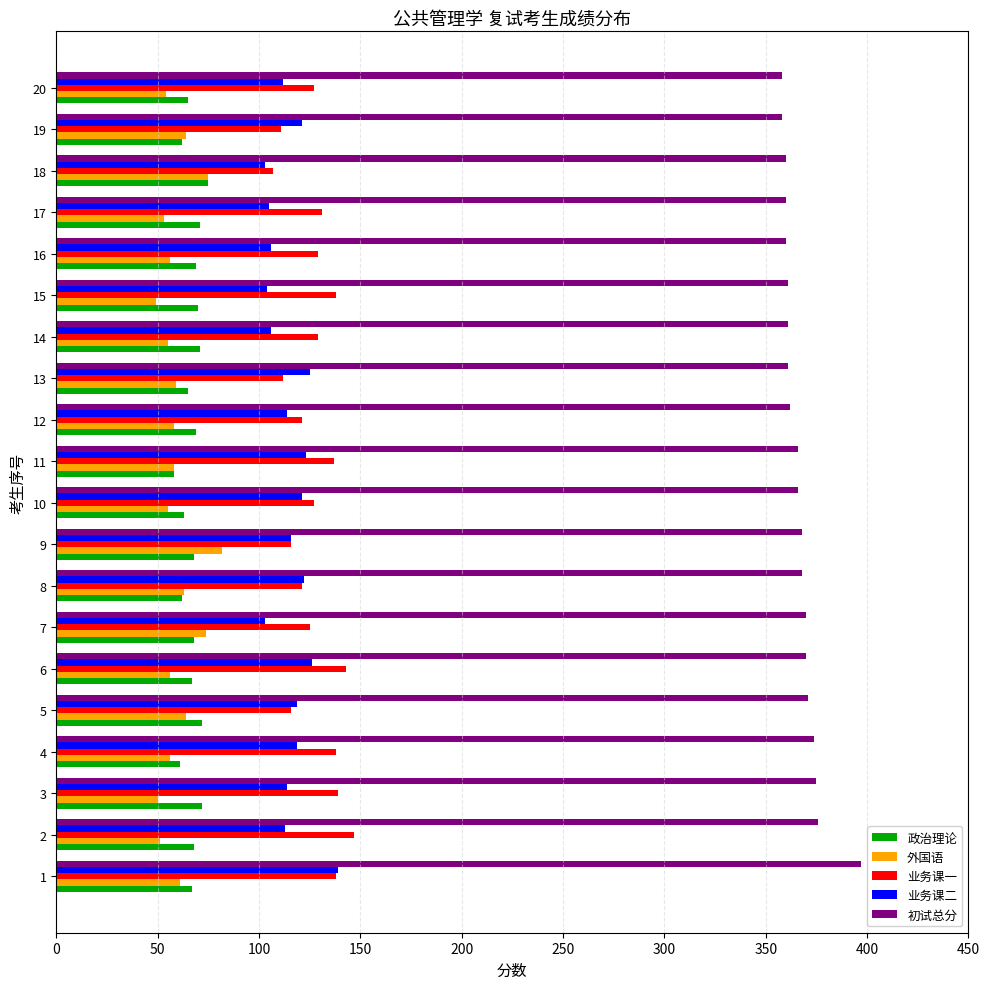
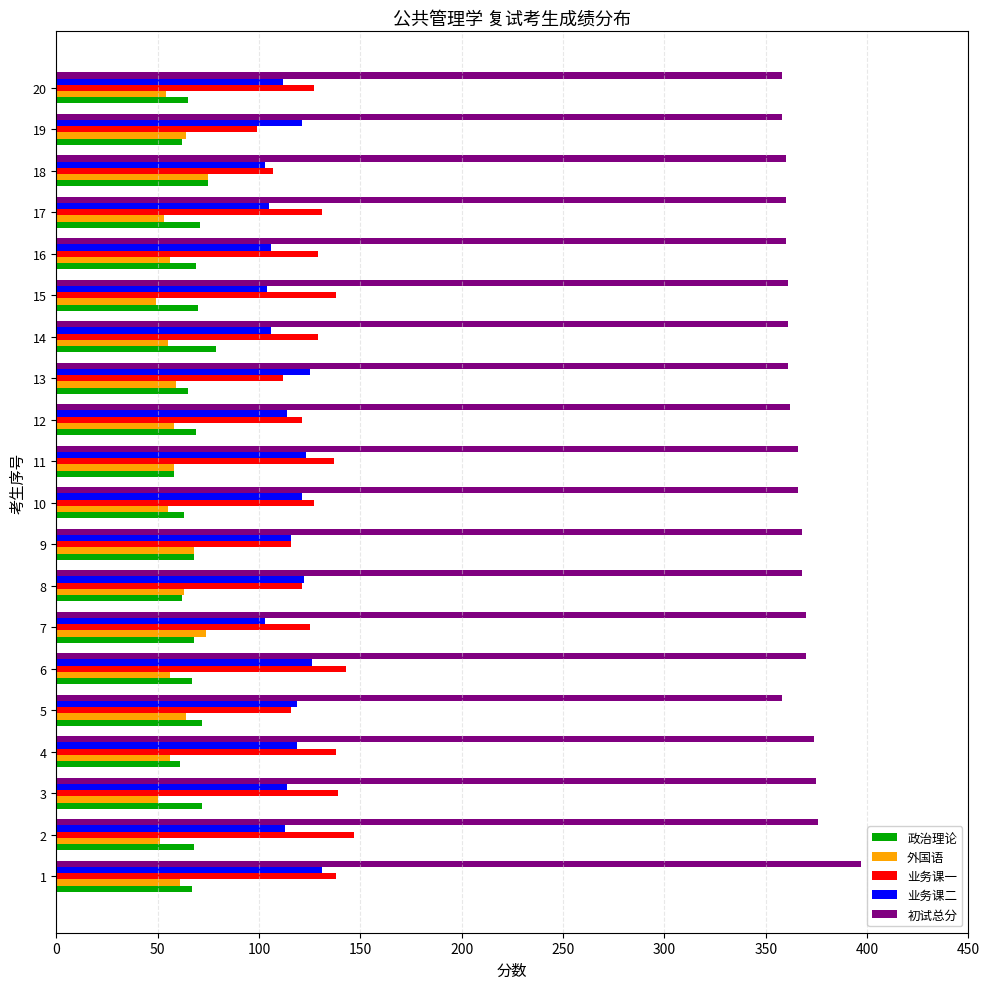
  {
    "政治理论": {
      "20": 65,
      "19": 62,
      "18": 75,
      "17": 71,
      "16": 69,
      "15": 70,
-     "14": 71,
+     "14": 79,
      "13": 65,
      "12": 69,
      "11": 58,
      "10": 63,
      "9": 68,
      "8": 62,
      "7": 68,
      "6": 67,
      "5": 72,
      "4": 61,
      "3": 72,
      "2": 68,
      "1": 67
    },
    "外国语": {
      "20": 54,
      "19": 64,
      "18": 75,
      "17": 53,
      "16": 56,
      "15": 49,
      "14": 55,
      "13": 59,
      "12": 58,
      "11": 58,
      "10": 55,
-     "9": 82,
+     "9": 68,
      "8": 63,
      "7": 74,
      "6": 56,
      "5": 64,
      "4": 56,
      "3": 50,
      "2": 51,
      "1": 61
    },
    "业务课一": {
      "20": 127,
-     "19": 111,
+     "19": 99,
      "18": 107,
      "17": 131,
      "16": 129,
      "15": 138,
      "14": 129,
      "13": 112,
      "12": 121,
      "11": 137,
      "10": 127,
      "9": 116,
      "8": 121,
      "7": 125,
      "6": 143,
      "5": 116,
      "4": 138,
      "3": 139,
      "2": 147,
      "1": 138
    },
    "业务课二": {
      "20": 112,
      "19": 121,
      "18": 103,
      "17": 105,
      "16": 106,
      "15": 104,
      "14": 106,
      "13": 125,
      "12": 114,
      "11": 123,
      "10": 121,
      "9": 116,
      "8": 122,
      "7": 103,
      "6": 126,
      "5": 119,
      "4": 119,
      "3": 114,
      "2": 113,
-     "1": 139
+     "1": 131
    },
    "初试总分": {
      "20": 358,
      "19": 358,
      "18": 360,
      "17": 360,
      "16": 360,
      "15": 361,
      "14": 361,
      "13": 361,
      "12": 362,
      "11": 366,
      "10": 366,
      "9": 368,
      "8": 368,
      "7": 370,
      "6": 370,
-     "5": 371,
+     "5": 358,
      "4": 374,
      "3": 375,
      "2": 376,
      "1": 397
    }
  }
